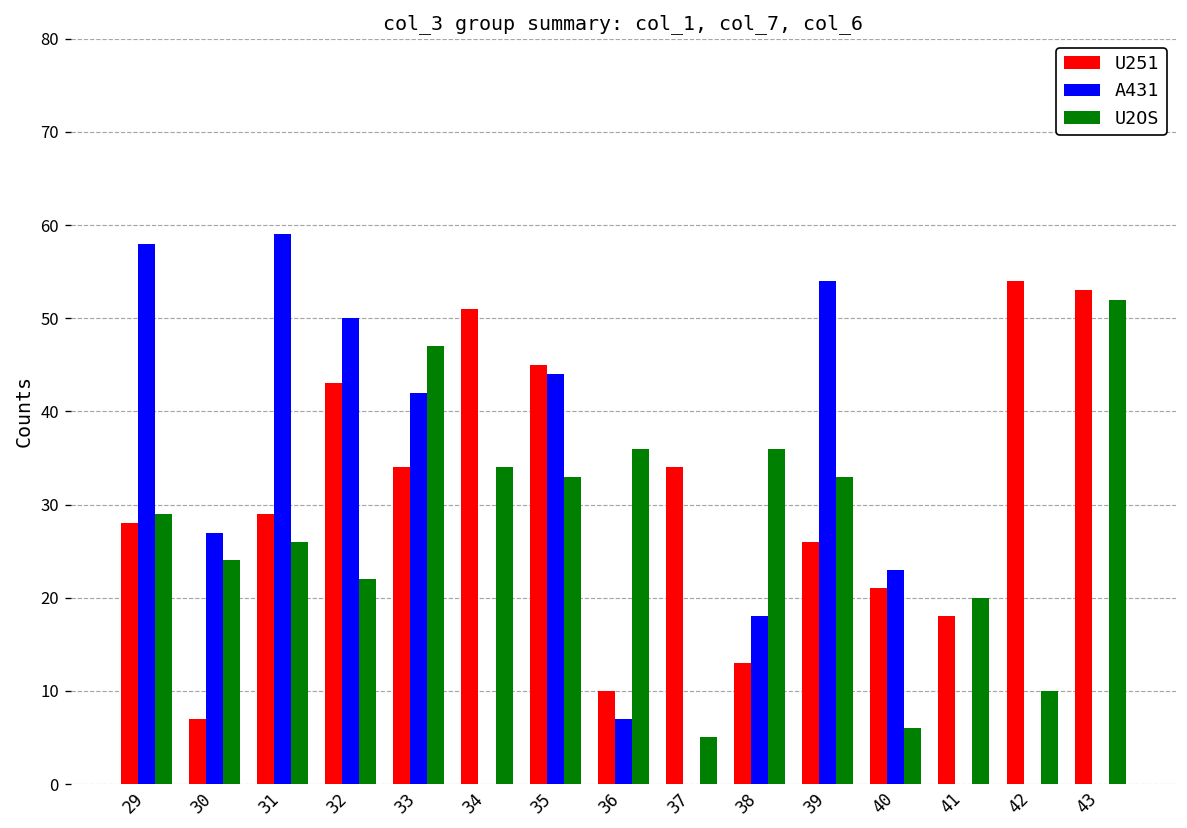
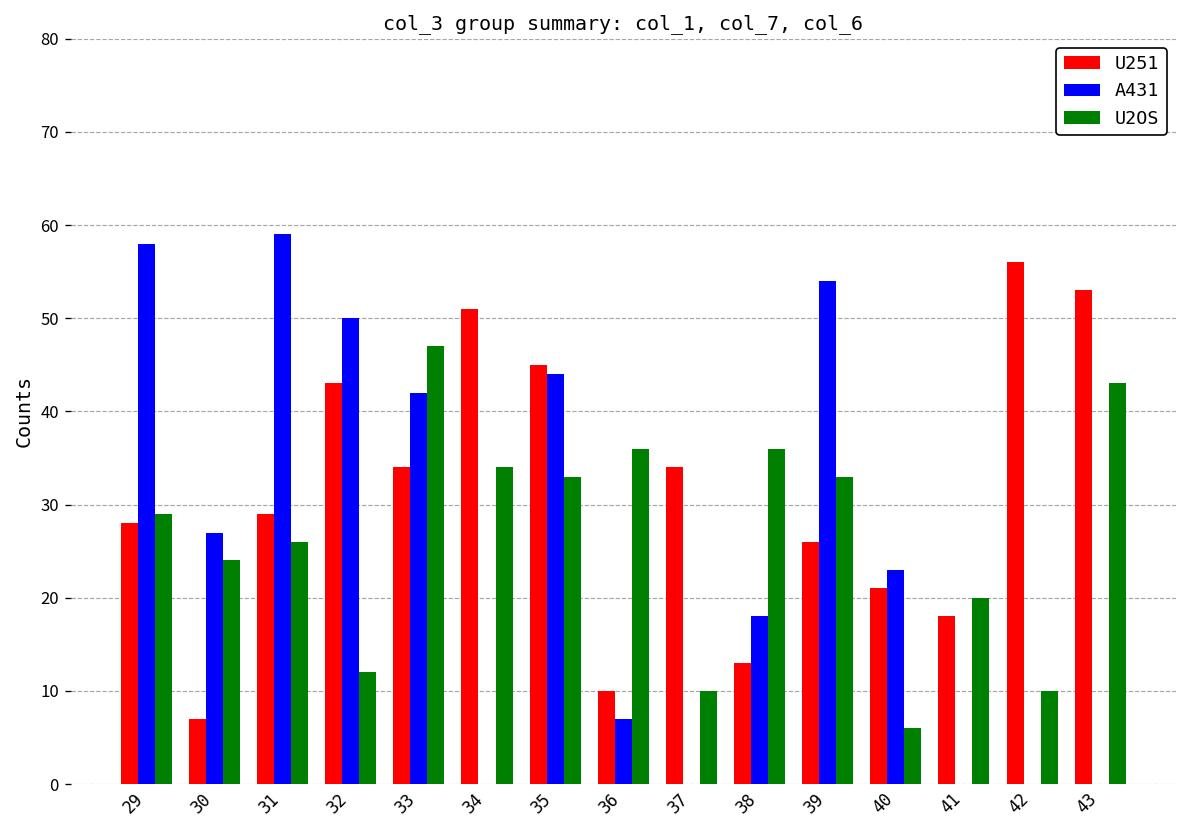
  {
    "U251": {
      "29": 28,
      "30": 7,
      "31": 29,
      "32": 43,
      "33": 34,
      "34": 51,
      "35": 45,
      "36": 10,
      "37": 34,
      "38": 13,
      "39": 26,
      "40": 21,
      "41": 18,
-     "42": 54,
+     "42": 56,
      "43": 53
    },
    "A431": {
      "29": 58,
      "30": 27,
      "31": 59,
      "32": 50,
      "33": 42,
      "34": 0,
      "35": 44,
      "36": 7,
      "37": 0,
      "38": 18,
      "39": 54,
      "40": 23,
      "41": 0,
      "42": 0,
      "43": 0
    },
    "U2OS": {
      "29": 29,
      "30": 24,
      "31": 26,
-     "32": 22,
+     "32": 12,
      "33": 47,
      "34": 34,
      "35": 33,
      "36": 36,
-     "37": 5,
+     "37": 10,
      "38": 36,
      "39": 33,
      "40": 6,
      "41": 20,
      "42": 10,
-     "43": 52
+     "43": 43
    }
  }
